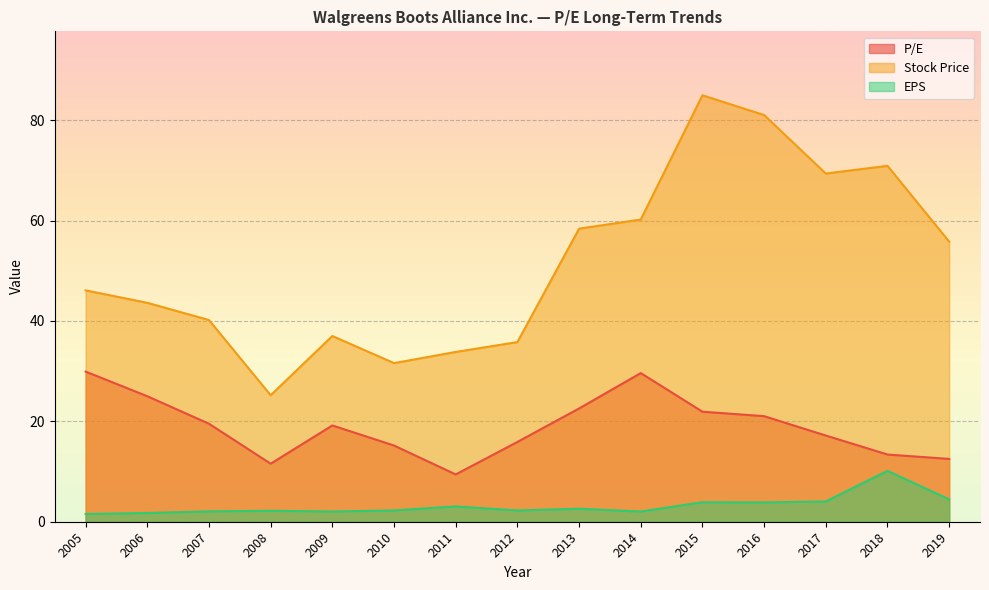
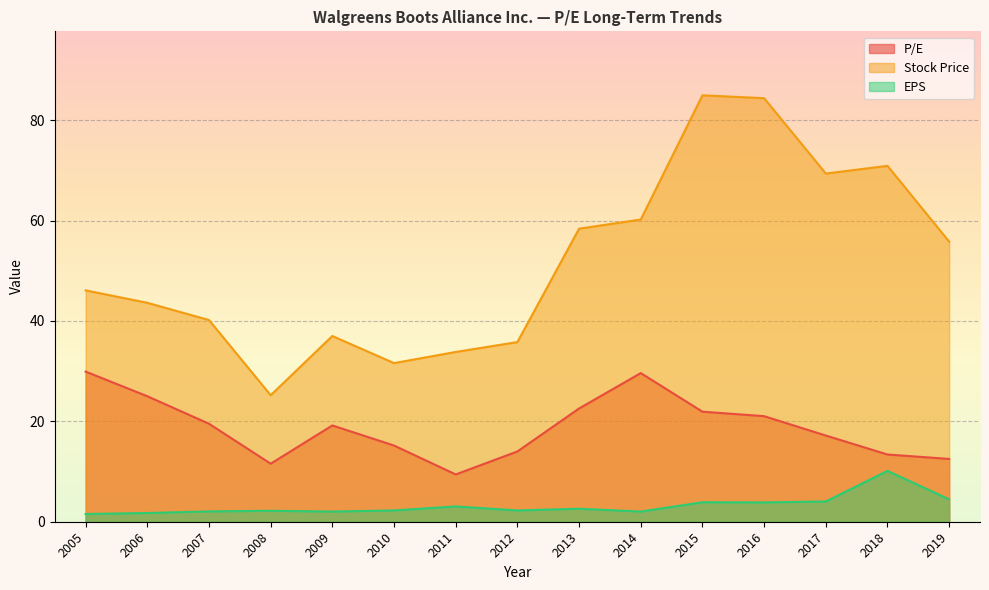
  {
    "P/E": {
      "2005": 30,
      "2006": 25,
      "2007": 20,
      "2008": 12,
      "2009": 19,
      "2010": 15,
      "2011": 9,
-     "2012": 16,
+     "2012": 14,
      "2013": 23,
      "2014": 30,
      "2015": 22,
      "2016": 21,
      "2017": 17,
      "2018": 13,
      "2019": 13
    },
    "Stock Price": {
      "2005": 46,
      "2006": 44,
      "2007": 40,
      "2008": 25,
      "2009": 37,
      "2010": 32,
      "2011": 34,
      "2012": 36,
      "2013": 58,
      "2014": 60,
      "2015": 85,
-     "2016": 81,
+     "2016": 84,
      "2017": 69,
      "2018": 71,
      "2019": 56
    },
    "EPS": {
      "2005": 2,
      "2006": 2,
      "2007": 2,
      "2008": 2,
      "2009": 2,
      "2010": 2,
      "2011": 3,
      "2012": 2,
      "2013": 3,
      "2014": 2,
      "2015": 4,
      "2016": 4,
      "2017": 4,
      "2018": 10,
      "2019": 4
    }
  }
